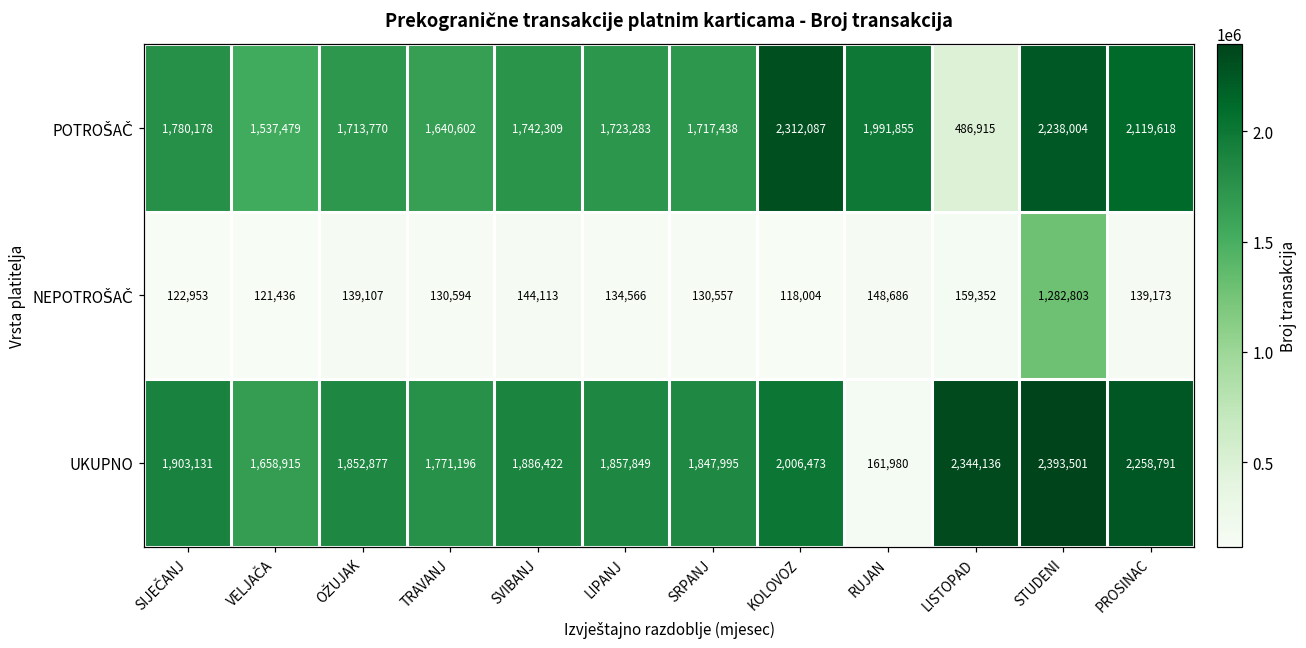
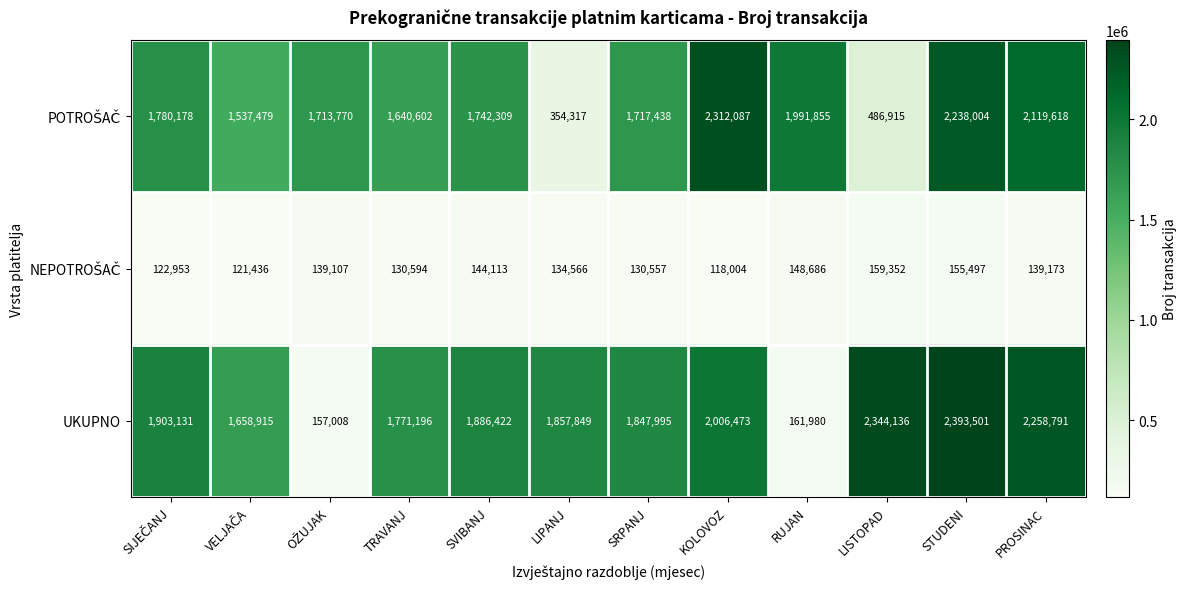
  {
    "POTROŠAČ": {
      "SIJEČANJ": "1,780,178",
      "VELJAČA": "1,537,479",
      "OŽUJAK": "1,713,770",
      "TRAVANJ": "1,640,602",
      "SVIBANJ": "1,742,309",
-     "LIPANJ": "1,723,283",
+     "LIPANJ": "354,317",
      "SRPANJ": "1,717,438",
      "KOLOVOZ": "2,312,087",
      "RUJAN": "1,991,855",
      "LISTOPAD": "486,915",
      "STUDENI": "2,238,004",
      "PROSINAC": "2,119,618"
    },
    "NEPOTROŠAČ": {
      "SIJEČANJ": "122,953",
      "VELJAČA": "121,436",
      "OŽUJAK": "139,107",
      "TRAVANJ": "130,594",
      "SVIBANJ": "144,113",
      "LIPANJ": "134,566",
      "SRPANJ": "130,557",
      "KOLOVOZ": "118,004",
      "RUJAN": "148,686",
      "LISTOPAD": "159,352",
-     "STUDENI": "1,282,803",
+     "STUDENI": "155,497",
      "PROSINAC": "139,173"
    },
    "UKUPNO": {
      "SIJEČANJ": "1,903,131",
      "VELJAČA": "1,658,915",
-     "OŽUJAK": "1,852,877",
+     "OŽUJAK": "157,008",
      "TRAVANJ": "1,771,196",
      "SVIBANJ": "1,886,422",
      "LIPANJ": "1,857,849",
      "SRPANJ": "1,847,995",
      "KOLOVOZ": "2,006,473",
      "RUJAN": "161,980",
      "LISTOPAD": "2,344,136",
      "STUDENI": "2,393,501",
      "PROSINAC": "2,258,791"
    }
  }
